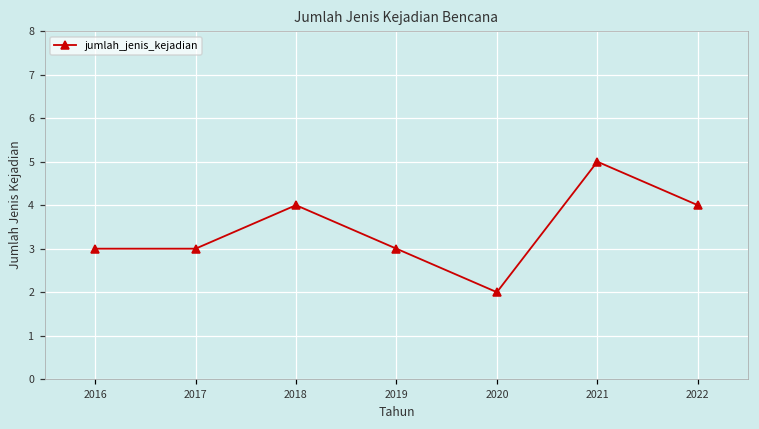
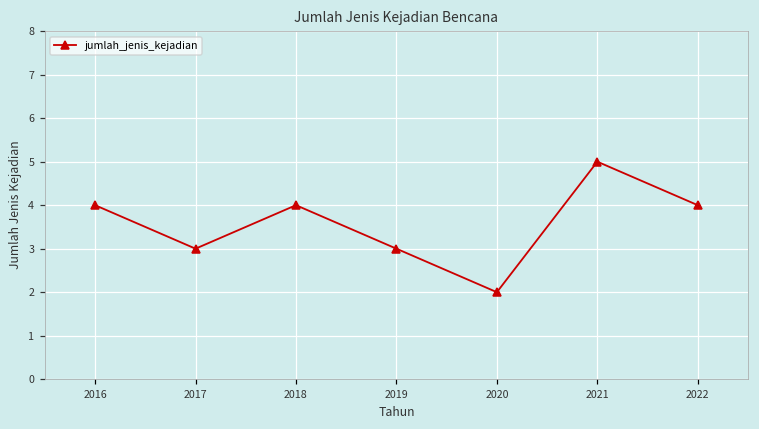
  {
-   "2016": 3,
+   "2016": 4,
    "2017": 3,
    "2018": 4,
    "2019": 3,
    "2020": 2,
    "2021": 5,
    "2022": 4
  }
